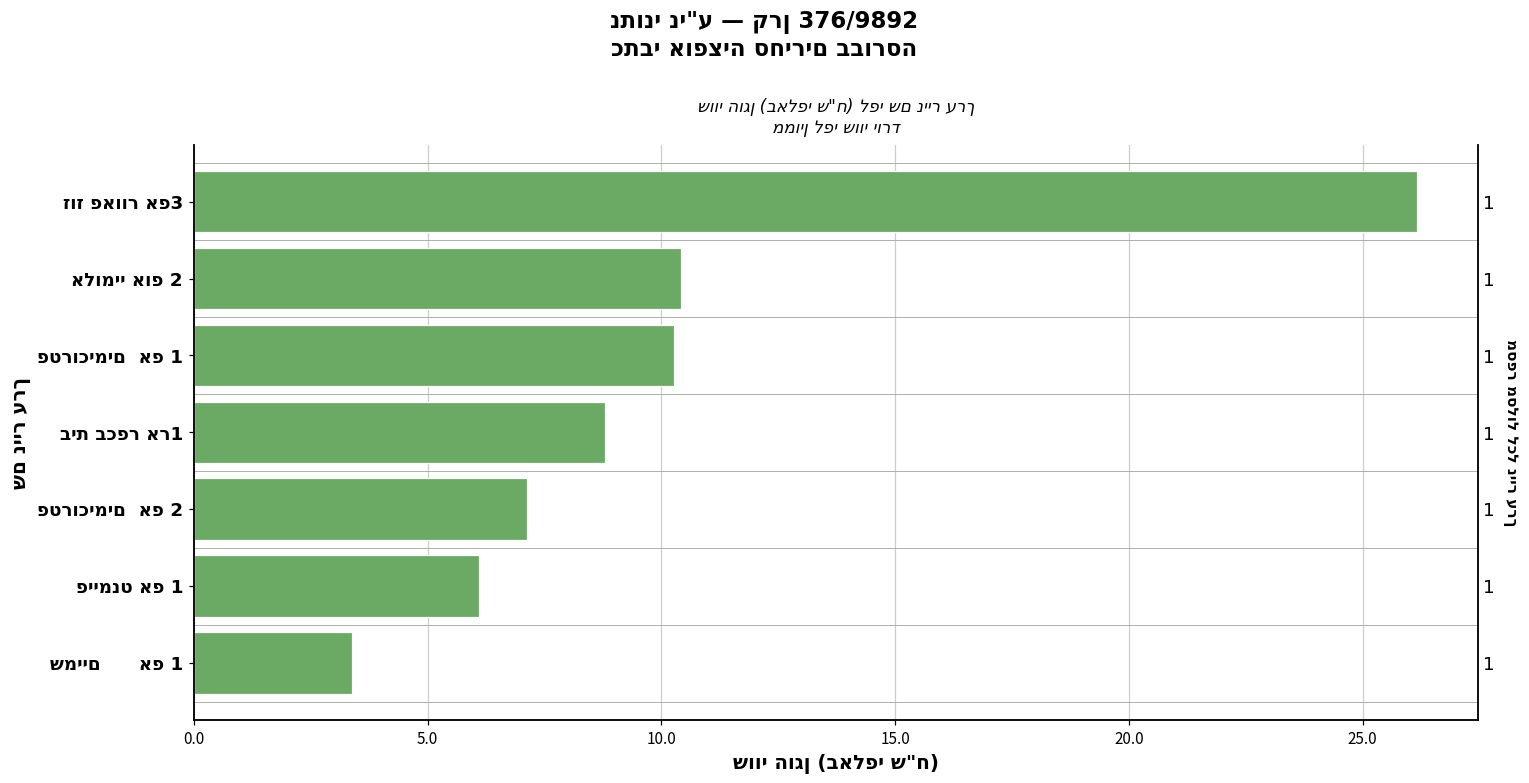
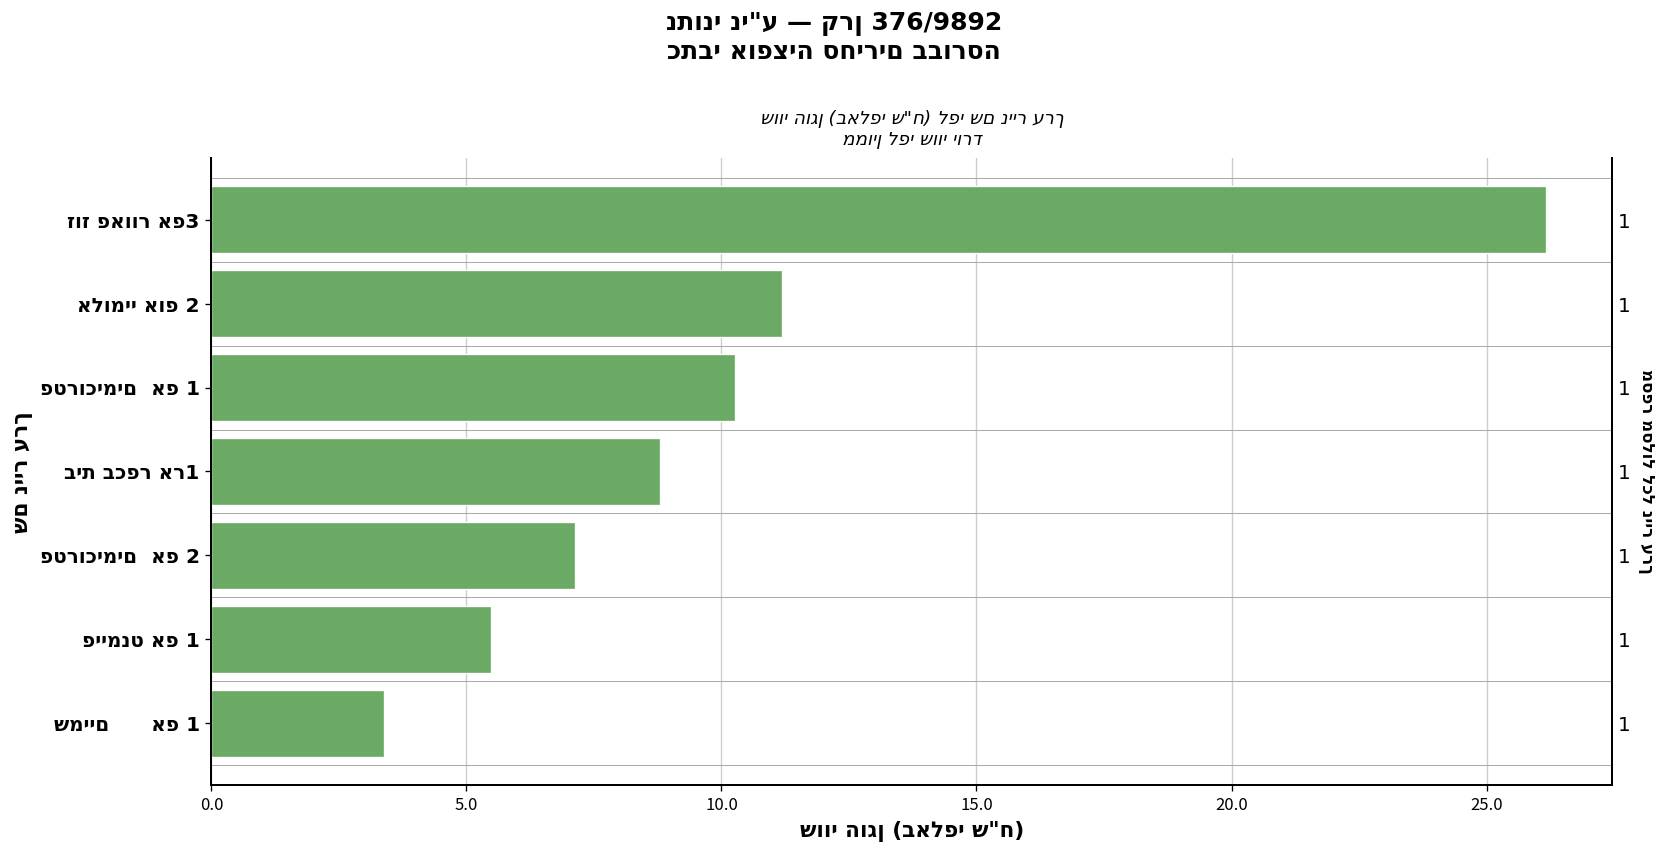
  {
    "זוז פאוור אפ3": 26.2,
-   "אלומיי אופ 2": 10.4,
+   "אלומיי אופ 2": 11.2,
    "פטרוכימים אפ 1": 10.3,
    "בית בכפר אר1": 8.8,
    "פטרוכימים אפ 2": 7.1,
-   "פיימנט אפ 1": 6.1,
+   "פיימנט אפ 1": 5.5,
    "שמיים אפ 1": 3.4
  }
